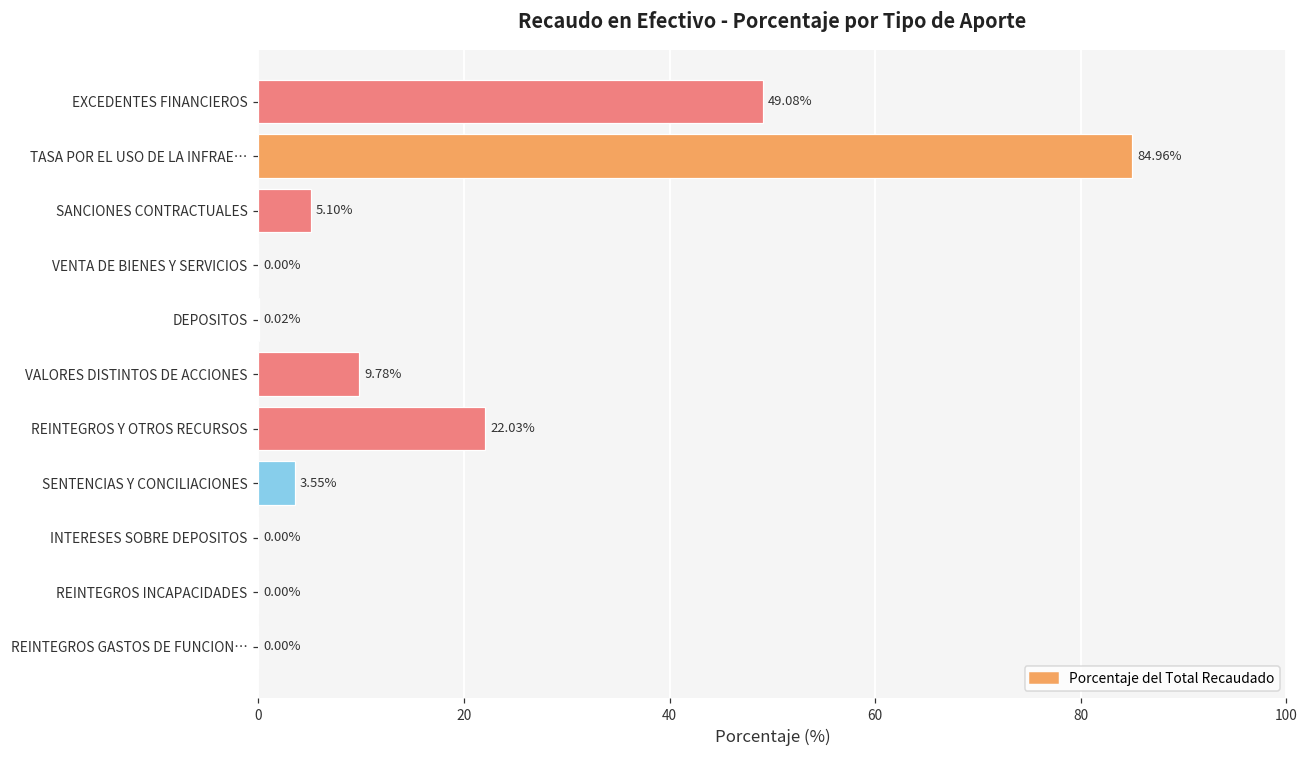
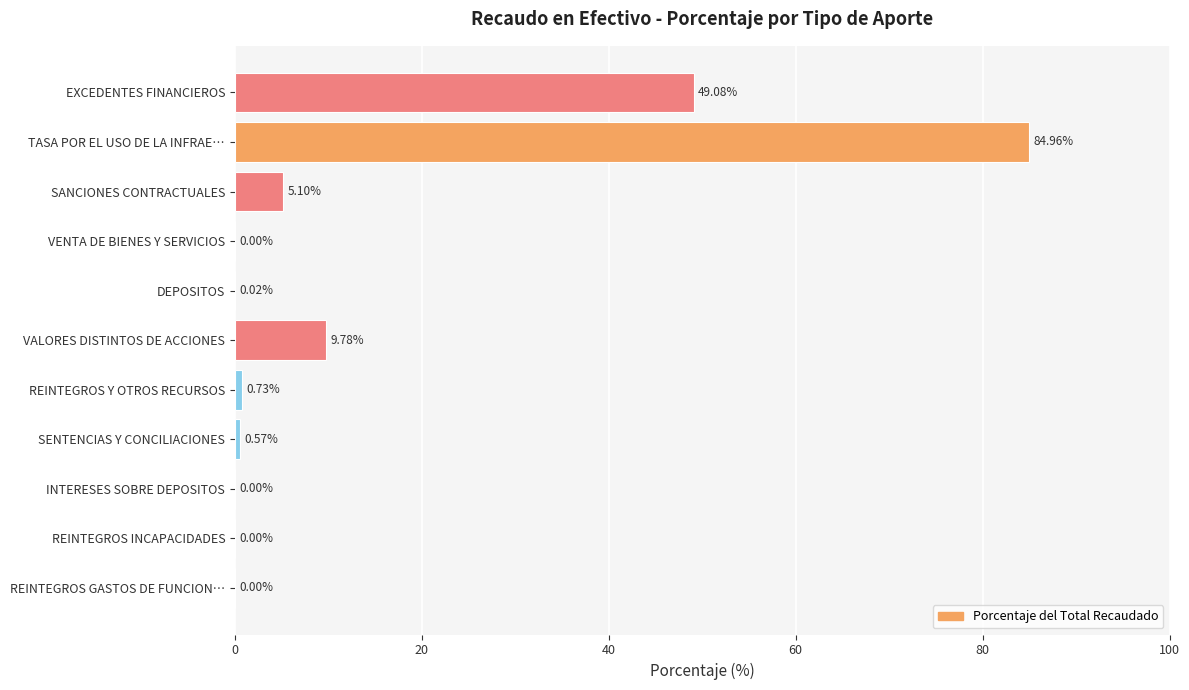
  {
    "EXCEDENTES FINANCIEROS": "49.08%",
    "TASA POR EL USO DE LA INFRAE…": "84.96%",
    "SANCIONES CONTRACTUALES": "5.10%",
    "VENTA DE BIENES Y SERVICIOS": "0.00%",
    "DEPOSITOS": "0.02%",
    "VALORES DISTINTOS DE ACCIONES": "9.78%",
-   "REINTEGROS Y OTROS RECURSOS": "22.03%",
-   "SENTENCIAS Y CONCILIACIONES": "3.55%",
+   "REINTEGROS Y OTROS RECURSOS": "0.73%",
+   "SENTENCIAS Y CONCILIACIONES": "0.57%",
    "INTERESES SOBRE DEPOSITOS": "0.00%",
    "REINTEGROS INCAPACIDADES": "0.00%",
    "REINTEGROS GASTOS DE FUNCION…": "0.00%"
  }
